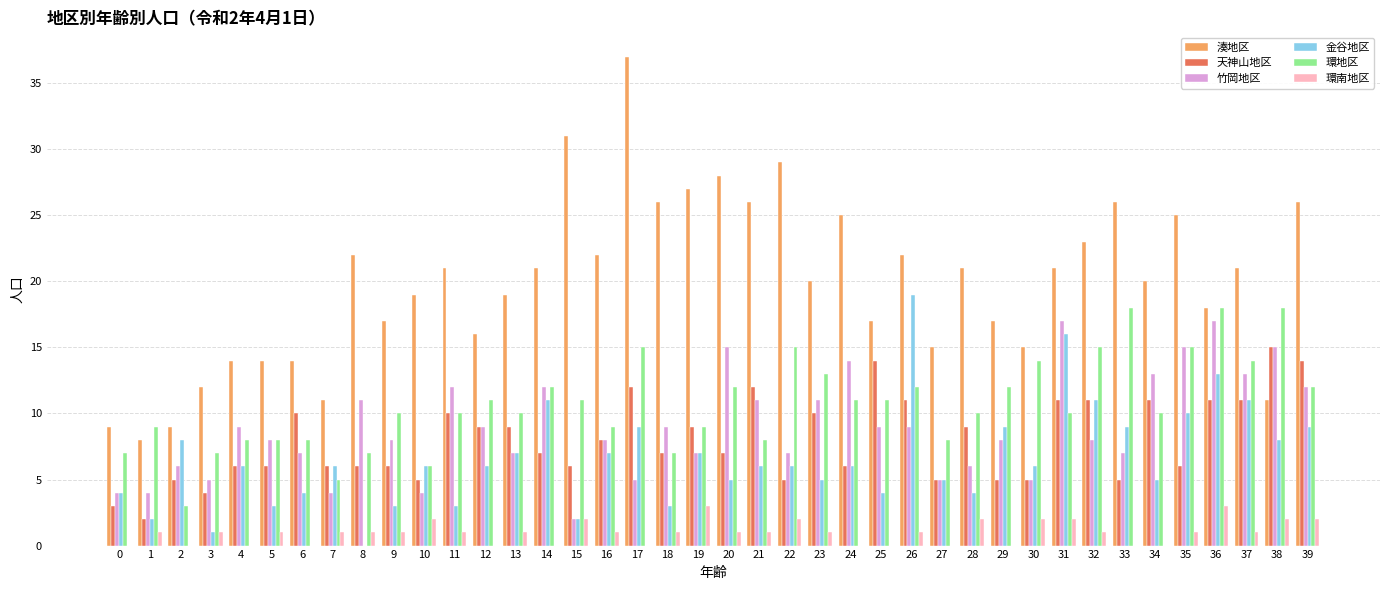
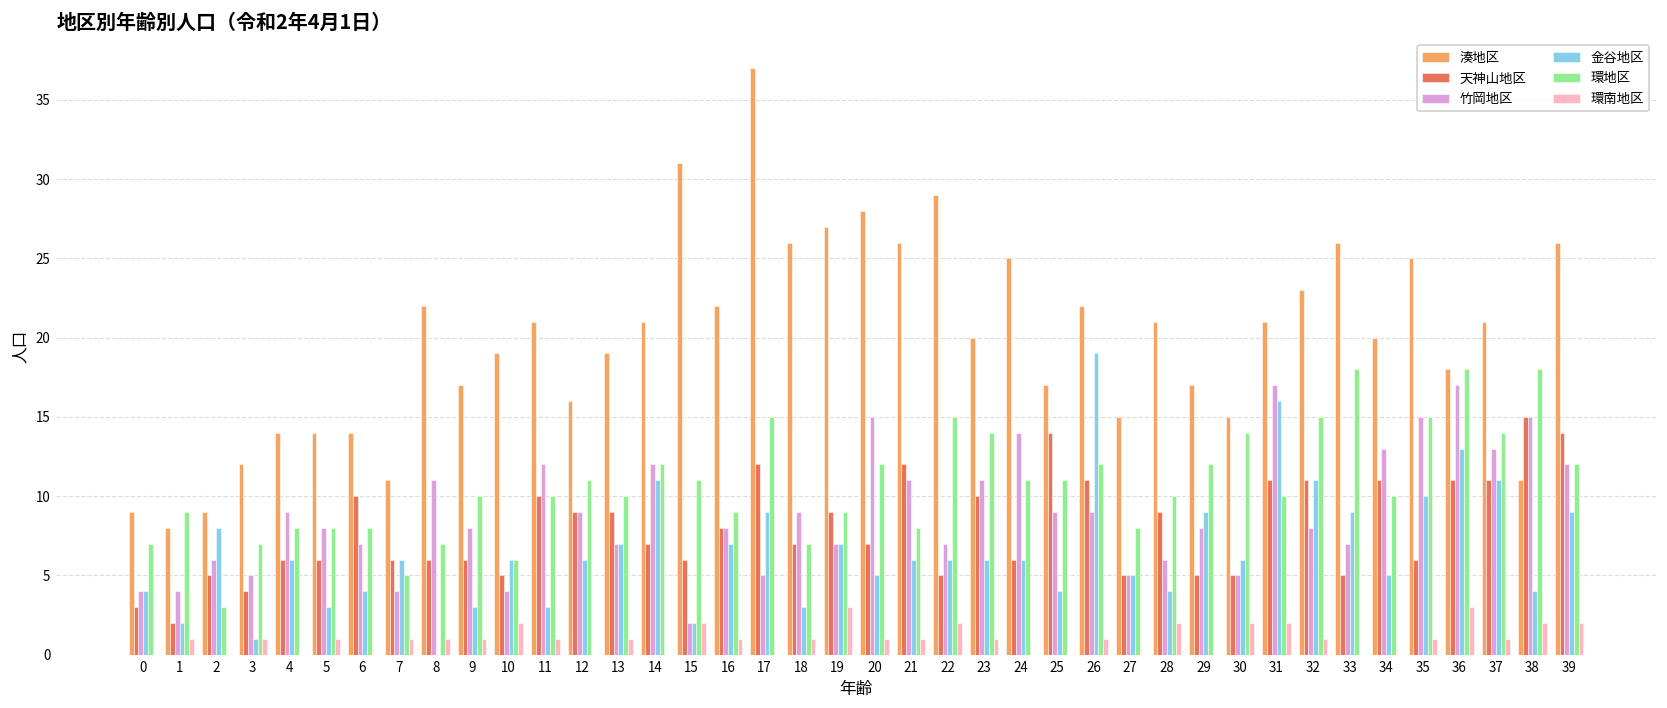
  {
    "金谷地区": {
      "0": 4,
      "1": 2,
      "2": 8,
      "3": 1,
      "4": 6,
      "5": 3,
      "6": 4,
      "7": 6,
      "8": 0,
      "9": 3,
      "10": 6,
      "11": 3,
      "12": 6,
      "13": 7,
      "14": 11,
      "15": 2,
      "16": 7,
      "17": 9,
      "18": 3,
      "19": 7,
      "20": 5,
      "21": 6,
      "22": 6,
-     "23": 5,
+     "23": 6,
      "24": 6,
      "25": 4,
      "26": 19,
      "27": 5,
      "28": 4,
      "29": 9,
      "30": 6,
      "31": 16,
      "32": 11,
      "33": 9,
      "34": 5,
      "35": 10,
      "36": 13,
      "37": 11,
-     "38": 8,
+     "38": 4,
      "39": 9
    },
    "環地区": {
      "0": 7,
      "1": 9,
      "2": 3,
      "3": 7,
      "4": 8,
      "5": 8,
      "6": 8,
      "7": 5,
      "8": 7,
      "9": 10,
      "10": 6,
      "11": 10,
      "12": 11,
      "13": 10,
      "14": 12,
      "15": 11,
      "16": 9,
      "17": 15,
      "18": 7,
      "19": 9,
      "20": 12,
      "21": 8,
      "22": 15,
-     "23": 13,
+     "23": 14,
      "24": 11,
      "25": 11,
      "26": 12,
      "27": 8,
      "28": 10,
      "29": 12,
      "30": 14,
      "31": 10,
      "32": 15,
      "33": 18,
      "34": 10,
      "35": 15,
      "36": 18,
      "37": 14,
      "38": 18,
      "39": 12
    }
  }
